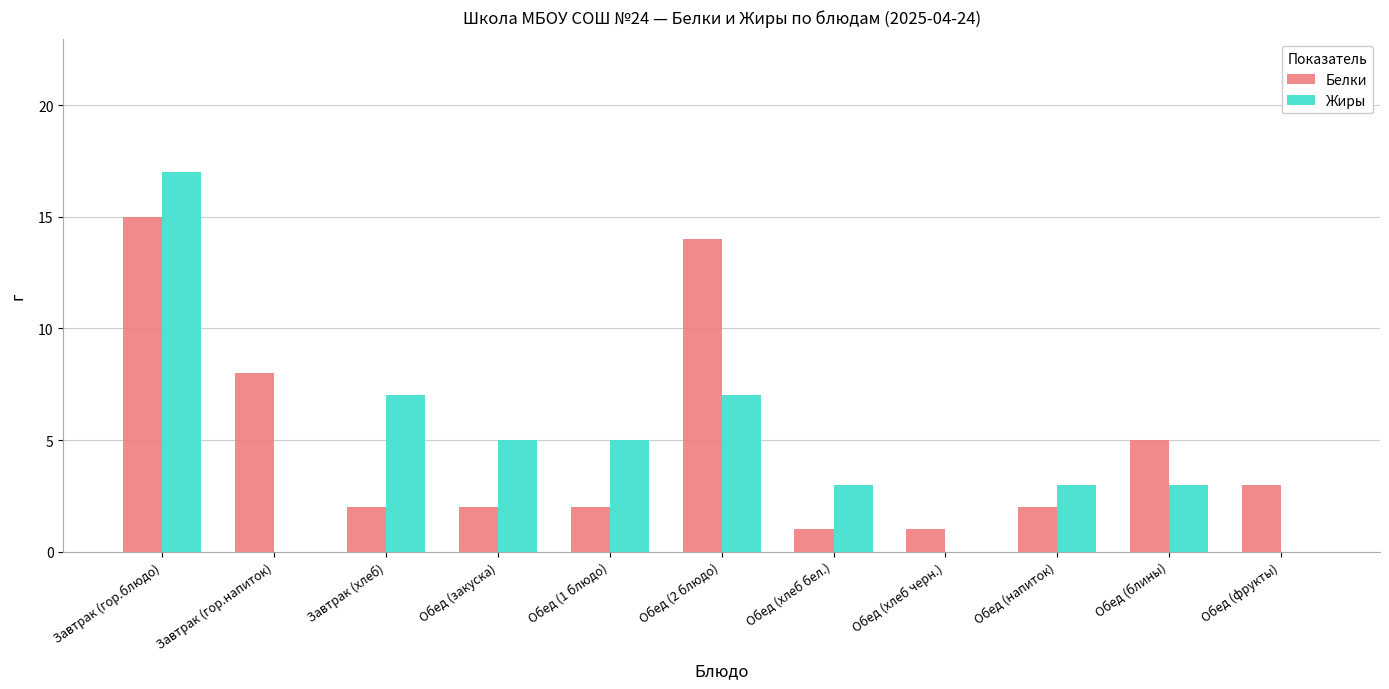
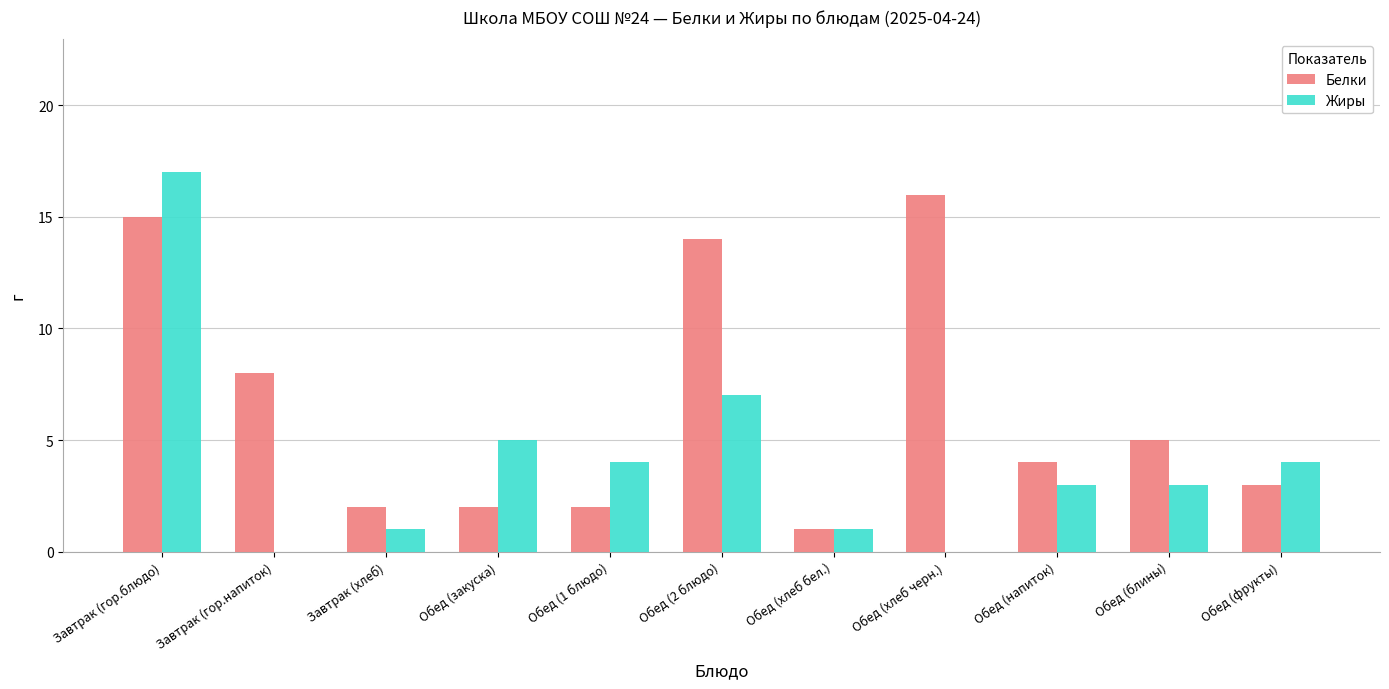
  {
    "Белки": {
      "Завтрак (гор.блюдо)": 15,
      "Завтрак (гор.напиток)": 8,
      "Завтрак (хлеб)": 2,
      "Обед (закуска)": 2,
      "Обед (1 блюдо)": 2,
      "Обед (2 блюдо)": 14,
      "Обед (хлеб бел.)": 1,
-     "Обед (хлеб черн.)": 1,
-     "Обед (напиток)": 2,
+     "Обед (хлеб черн.)": 16,
+     "Обед (напиток)": 4,
      "Обед (блины)": 5,
      "Обед (фрукты)": 3
    },
    "Жиры": {
      "Завтрак (гор.блюдо)": 17,
      "Завтрак (гор.напиток)": 0,
-     "Завтрак (хлеб)": 7,
+     "Завтрак (хлеб)": 1,
      "Обед (закуска)": 5,
-     "Обед (1 блюдо)": 5,
+     "Обед (1 блюдо)": 4,
      "Обед (2 блюдо)": 7,
-     "Обед (хлеб бел.)": 3,
+     "Обед (хлеб бел.)": 1,
      "Обед (хлеб черн.)": 0,
      "Обед (напиток)": 3,
      "Обед (блины)": 3,
-     "Обед (фрукты)": 0
+     "Обед (фрукты)": 4
    }
  }
